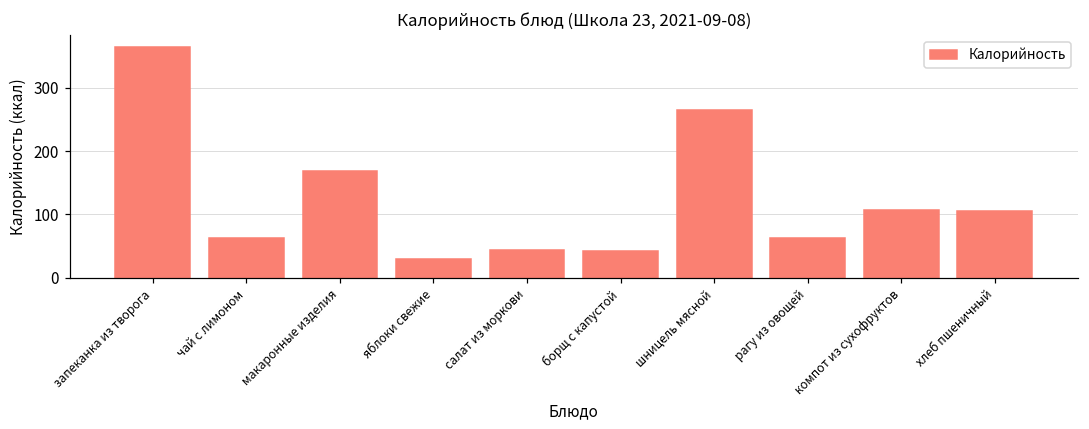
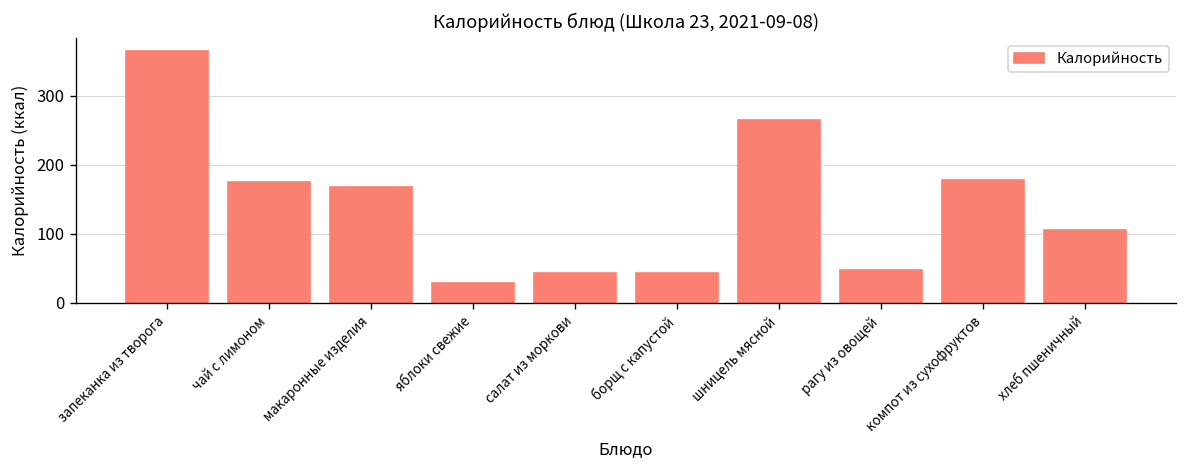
  {
    "запеканка из творога": 360,
-   "чай с лимоном": 60,
+   "чай с лимоном": 180,
    "макаронные изделия": 170,
    "яблоки свежие": 30,
    "салат из моркови": 40,
    "борщ с капустой": 40,
    "шницель мясной": 270,
-   "рагу из овощей": 60,
-   "компот из сухофруктов": 110,
+   "рагу из овощей": 50,
+   "компот из сухофруктов": 180,
    "хлеб пшеничный": 110
  }
